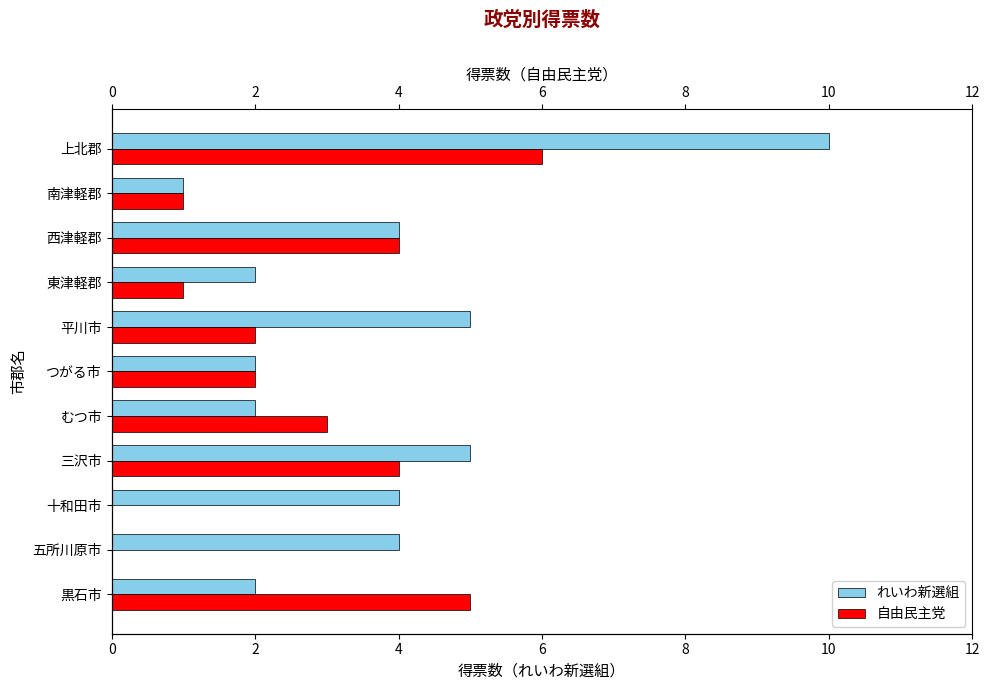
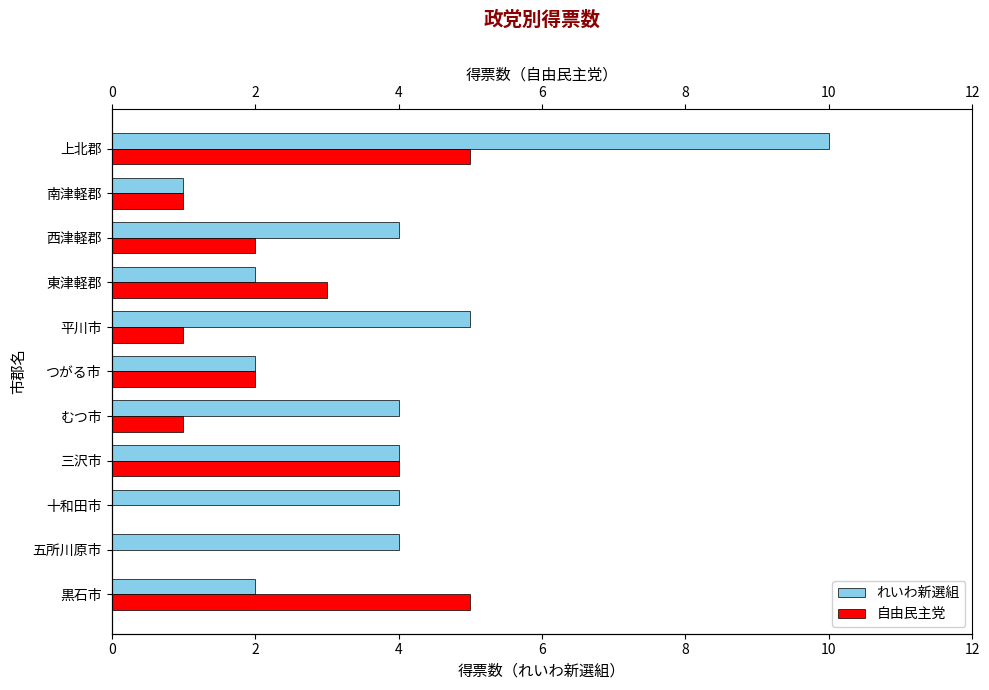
  {
    "れいわ新選組": {
      "上北郡": 10,
      "南津軽郡": 1,
      "西津軽郡": 4,
      "東津軽郡": 2,
      "平川市": 5,
      "つがる市": 2,
-     "むつ市": 2,
-     "三沢市": 5,
+     "むつ市": 4,
+     "三沢市": 4,
      "十和田市": 4,
      "五所川原市": 4,
      "黒石市": 2
    },
    "自由民主党": {
-     "上北郡": 6,
+     "上北郡": 5,
      "南津軽郡": 1,
-     "西津軽郡": 4,
-     "東津軽郡": 1,
-     "平川市": 2,
+     "西津軽郡": 2,
+     "東津軽郡": 3,
+     "平川市": 1,
      "つがる市": 2,
-     "むつ市": 3,
+     "むつ市": 1,
      "三沢市": 4,
      "十和田市": 0,
      "五所川原市": 0,
      "黒石市": 5
    }
  }
